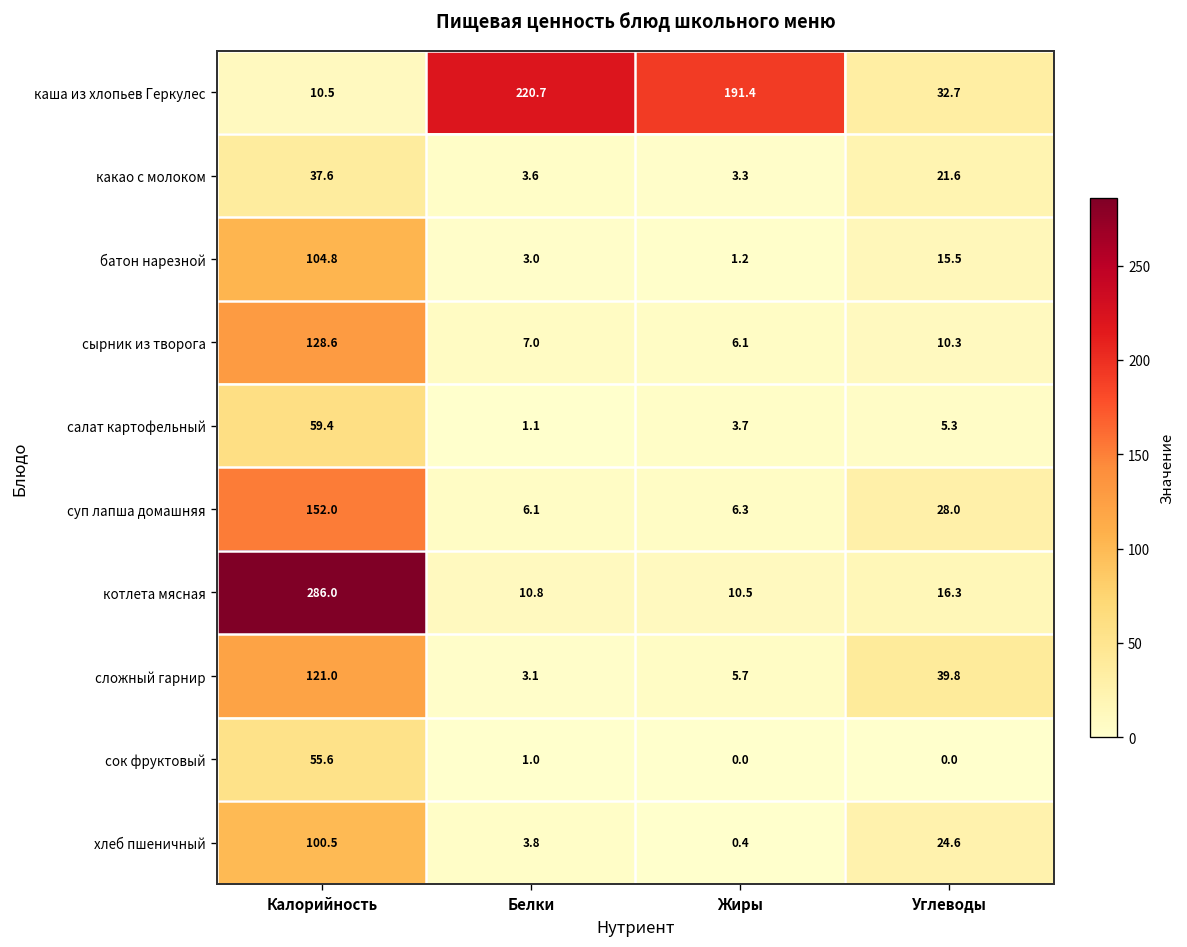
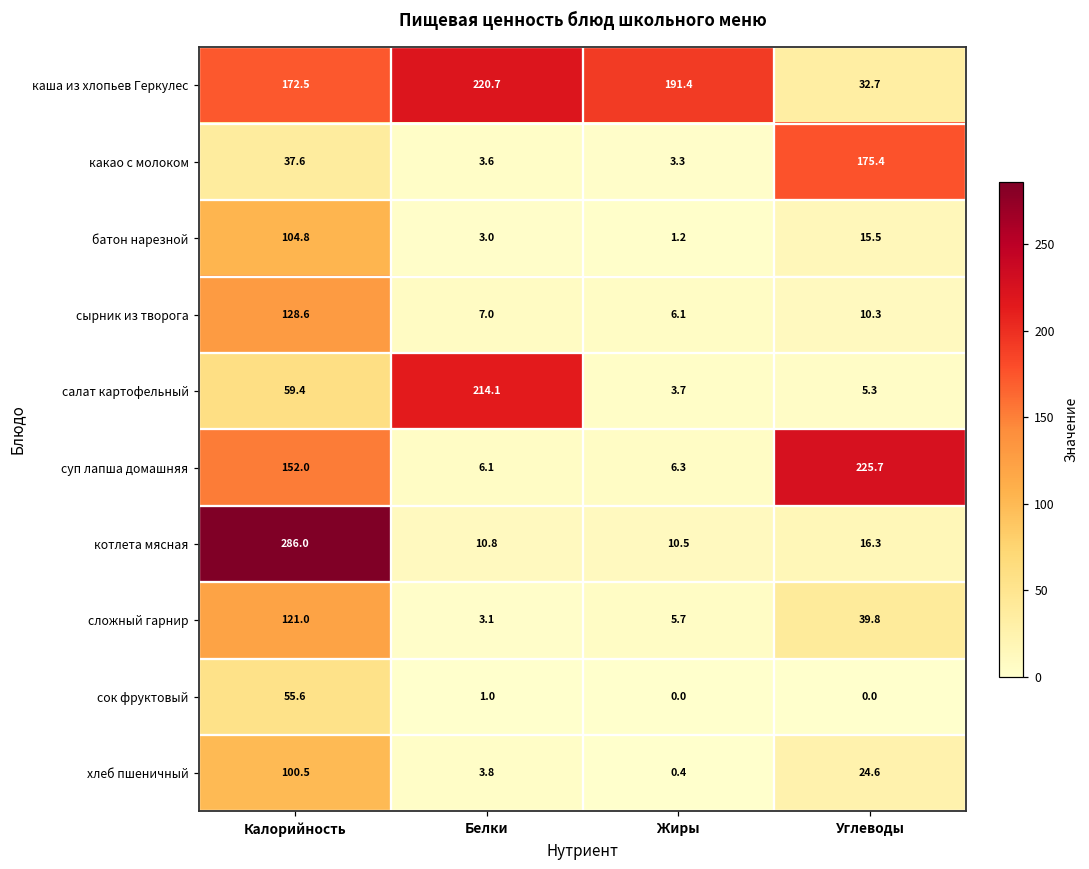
  {
    "каша из хлопьев Геркулес": {
-     "Калорийность": 10.5,
+     "Калорийность": 172.5,
      "Белки": 220.7,
      "Жиры": 191.4,
      "Углеводы": 32.7
    },
    "какао с молоком": {
      "Калорийность": 37.6,
      "Белки": 3.6,
      "Жиры": 3.3,
-     "Углеводы": 21.6
+     "Углеводы": 175.4
    },
    "батон нарезной": {
      "Калорийность": 104.8,
      "Белки": 3.0,
      "Жиры": 1.2,
      "Углеводы": 15.5
    },
    "сырник из творога": {
      "Калорийность": 128.6,
      "Белки": 7.0,
      "Жиры": 6.1,
      "Углеводы": 10.3
    },
    "салат картофельный": {
      "Калорийность": 59.4,
-     "Белки": 1.1,
+     "Белки": 214.1,
      "Жиры": 3.7,
      "Углеводы": 5.3
    },
    "суп лапша домашняя": {
      "Калорийность": 152.0,
      "Белки": 6.1,
      "Жиры": 6.3,
-     "Углеводы": 28.0
+     "Углеводы": 225.7
    },
    "котлета мясная": {
      "Калорийность": 286.0,
      "Белки": 10.8,
      "Жиры": 10.5,
      "Углеводы": 16.3
    },
    "сложный гарнир": {
      "Калорийность": 121.0,
      "Белки": 3.1,
      "Жиры": 5.7,
      "Углеводы": 39.8
    },
    "сок фруктовый": {
      "Калорийность": 55.6,
      "Белки": 1.0,
      "Жиры": 0.0,
      "Углеводы": 0.0
    },
    "хлеб пшеничный": {
      "Калорийность": 100.5,
      "Белки": 3.8,
      "Жиры": 0.4,
      "Углеводы": 24.6
    }
  }
